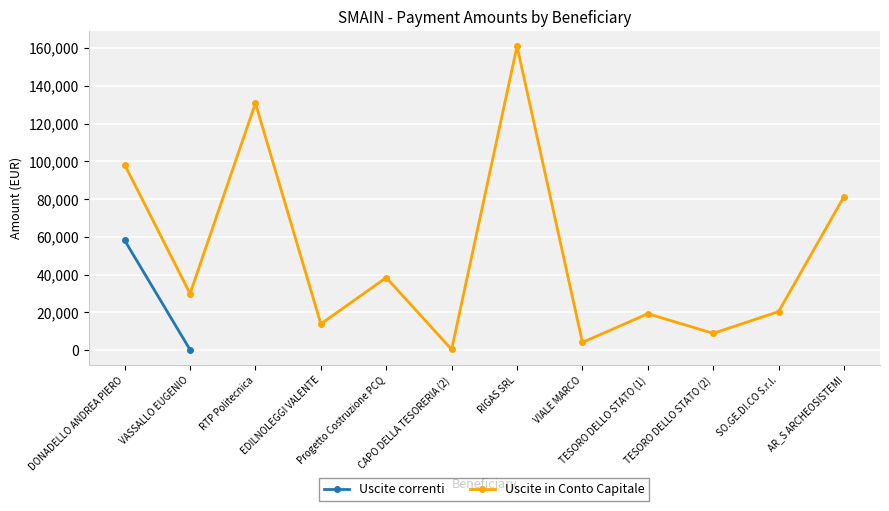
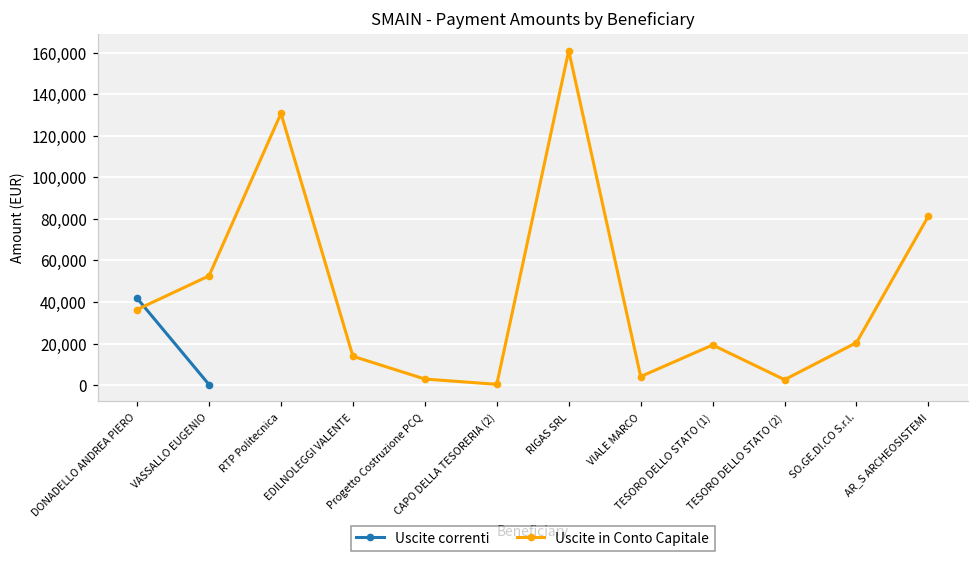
  {
    "Uscite correnti": {
-     "DONADELLO ANDREA PIERO": "58,000",
+     "DONADELLO ANDREA PIERO": "42,000",
      "VASSALLO EUGENIO": "0"
    },
    "Uscite in Conto Capitale": {
-     "DONADELLO ANDREA PIERO": "98,000",
-     "VASSALLO EUGENIO": "30,000",
+     "DONADELLO ANDREA PIERO": "36,000",
+     "VASSALLO EUGENIO": "53,000",
      "RTP Politecnica": "131,000",
      "EDILNOLEGGI VALENTE": "14,000",
-     "Progetto Costruzione PCQ": "38,000",
+     "Progetto Costruzione PCQ": "3,000",
      "CAPO DELLA TESORERIA (2)": "0",
      "RIGAS SRL": "161,000",
      "VIALE MARCO": "4,000",
      "TESORO DELLO STATO (1)": "19,000",
-     "TESORO DELLO STATO (2)": "9,000",
+     "TESORO DELLO STATO (2)": "3,000",
      "SO.GE.DI.CO S.r.l.": "20,000",
      "AR_S ARCHEOSISTEMI": "81,000"
    }
  }
